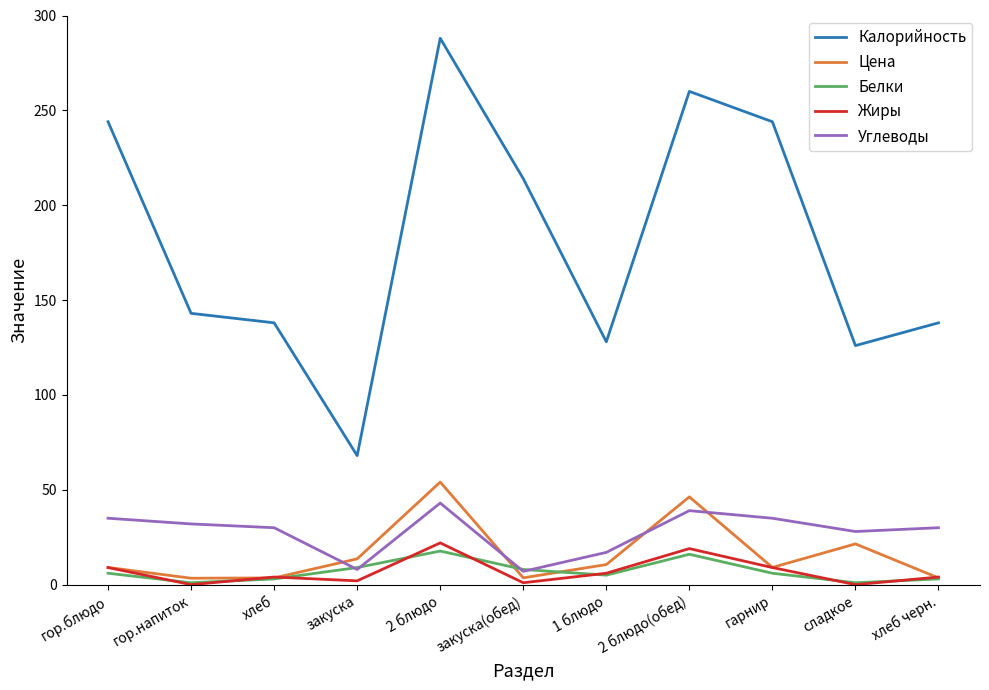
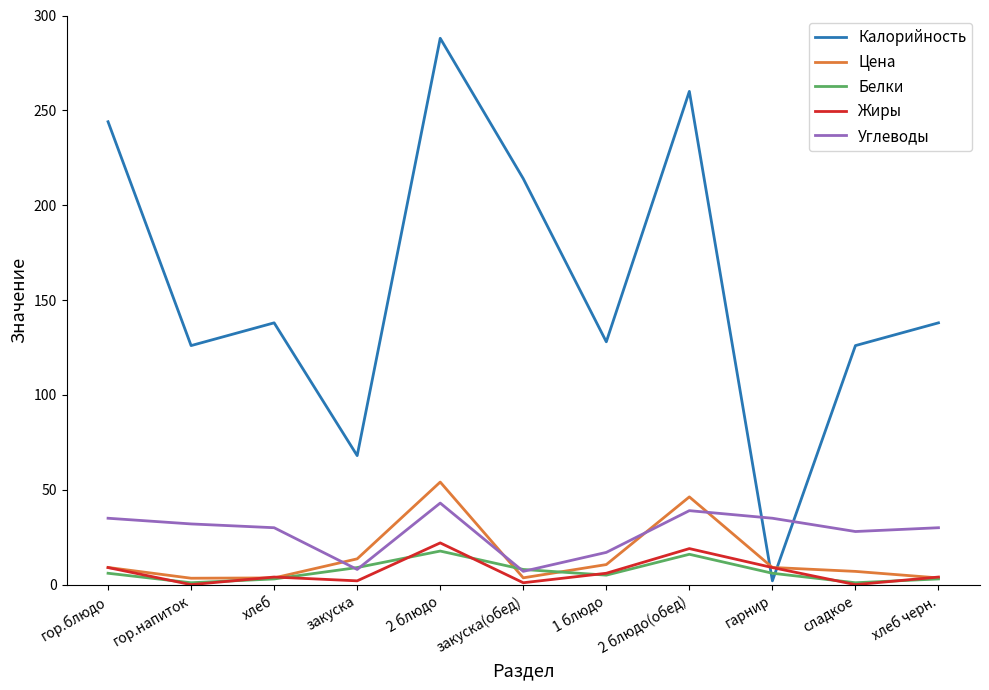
  {
    "Калорийность": {
      "гор.блюдо": 244,
-     "гор.напиток": 143,
+     "гор.напиток": 126,
      "хлеб": 138,
      "закуска": 68,
      "2 блюдо": 288,
      "закуска(обед)": 214,
      "1 блюдо": 128,
      "2 блюдо(обед)": 260,
-     "гарнир": 244,
+     "гарнир": 2,
      "сладкое": 126,
      "хлеб черн.": 138
    },
    "Цена": {
      "гор.напиток": 3,
      "закуска": 14,
      "2 блюдо": 54,
      "закуска(обед)": 4,
      "1 блюдо": 11,
      "2 блюдо(обед)": 46,
-     "сладкое": 21
+     "сладкое": 7
    },
    "Белки": {
      "гор.блюдо": 6,
      "2 блюдо": 18,
      "2 блюдо(обед)": 16,
      "гарнир": 6
    },
    "Жиры": {
      "закуска": 2,
      "2 блюдо": 22,
      "закуска(обед)": 1,
      "2 блюдо(обед)": 19
    },
    "Углеводы": {
      "гор.блюдо": 35,
      "гор.напиток": 32,
      "хлеб": 30,
      "2 блюдо": 43,
      "1 блюдо": 17,
      "2 блюдо(обед)": 39,
      "гарнир": 35,
      "сладкое": 28,
      "хлеб черн.": 30
    }
  }
